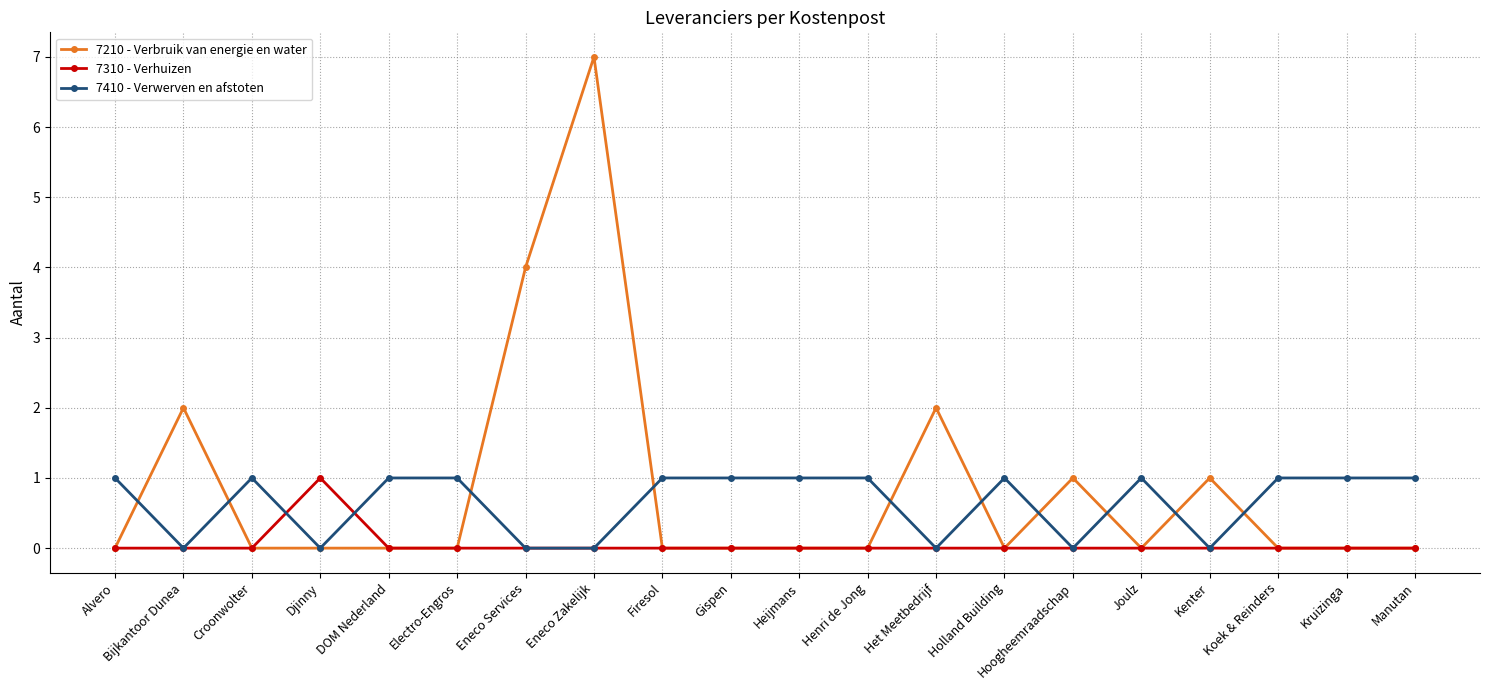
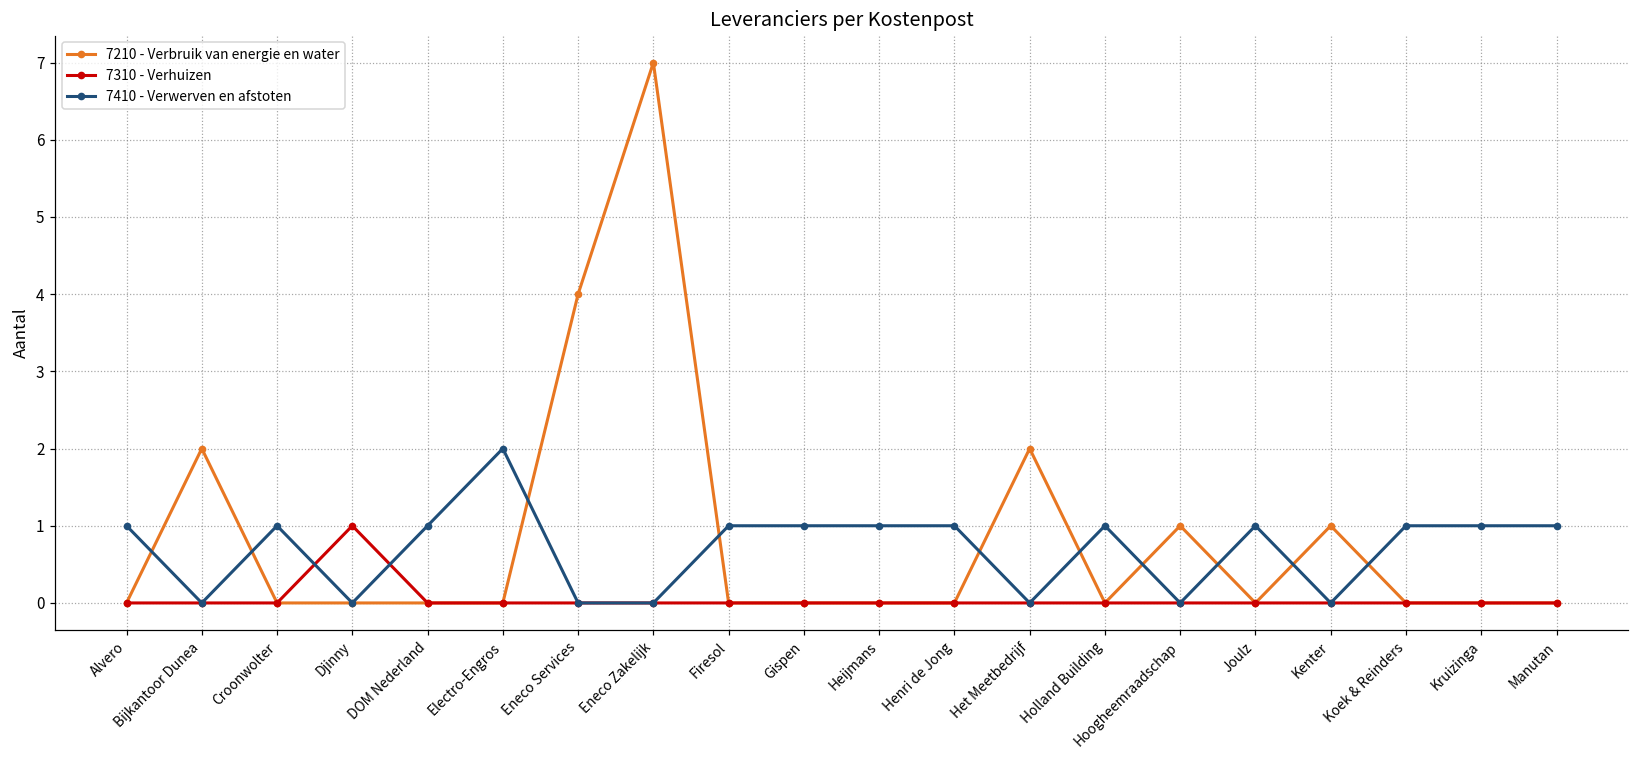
  {
    "7210 - Verbruik van energie en water": {
      "Bijkantoor Dunea": 2,
      "Eneco Services": 4,
      "Eneco Zakelijk": 7,
      "Het Meetbedrijf": 2,
      "Hoogheemraadschap": 1,
      "Kenter": 1
    },
    "7310 - Verhuizen": {
      "Djinny": 1
    },
    "7410 - Verwerven en afstoten": {
      "Alvero": 1,
      "Croonwolter": 1,
      "DOM Nederland": 1,
-     "Electro-Engros": 1,
+     "Electro-Engros": 2,
      "Firesol": 1,
      "Gispen": 1,
      "Heijmans": 1,
      "Henri de Jong": 1,
      "Holland Building": 1,
      "Joulz": 1,
      "Koek & Reinders": 1,
      "Kruizinga": 1,
      "Manutan": 1
    }
  }
